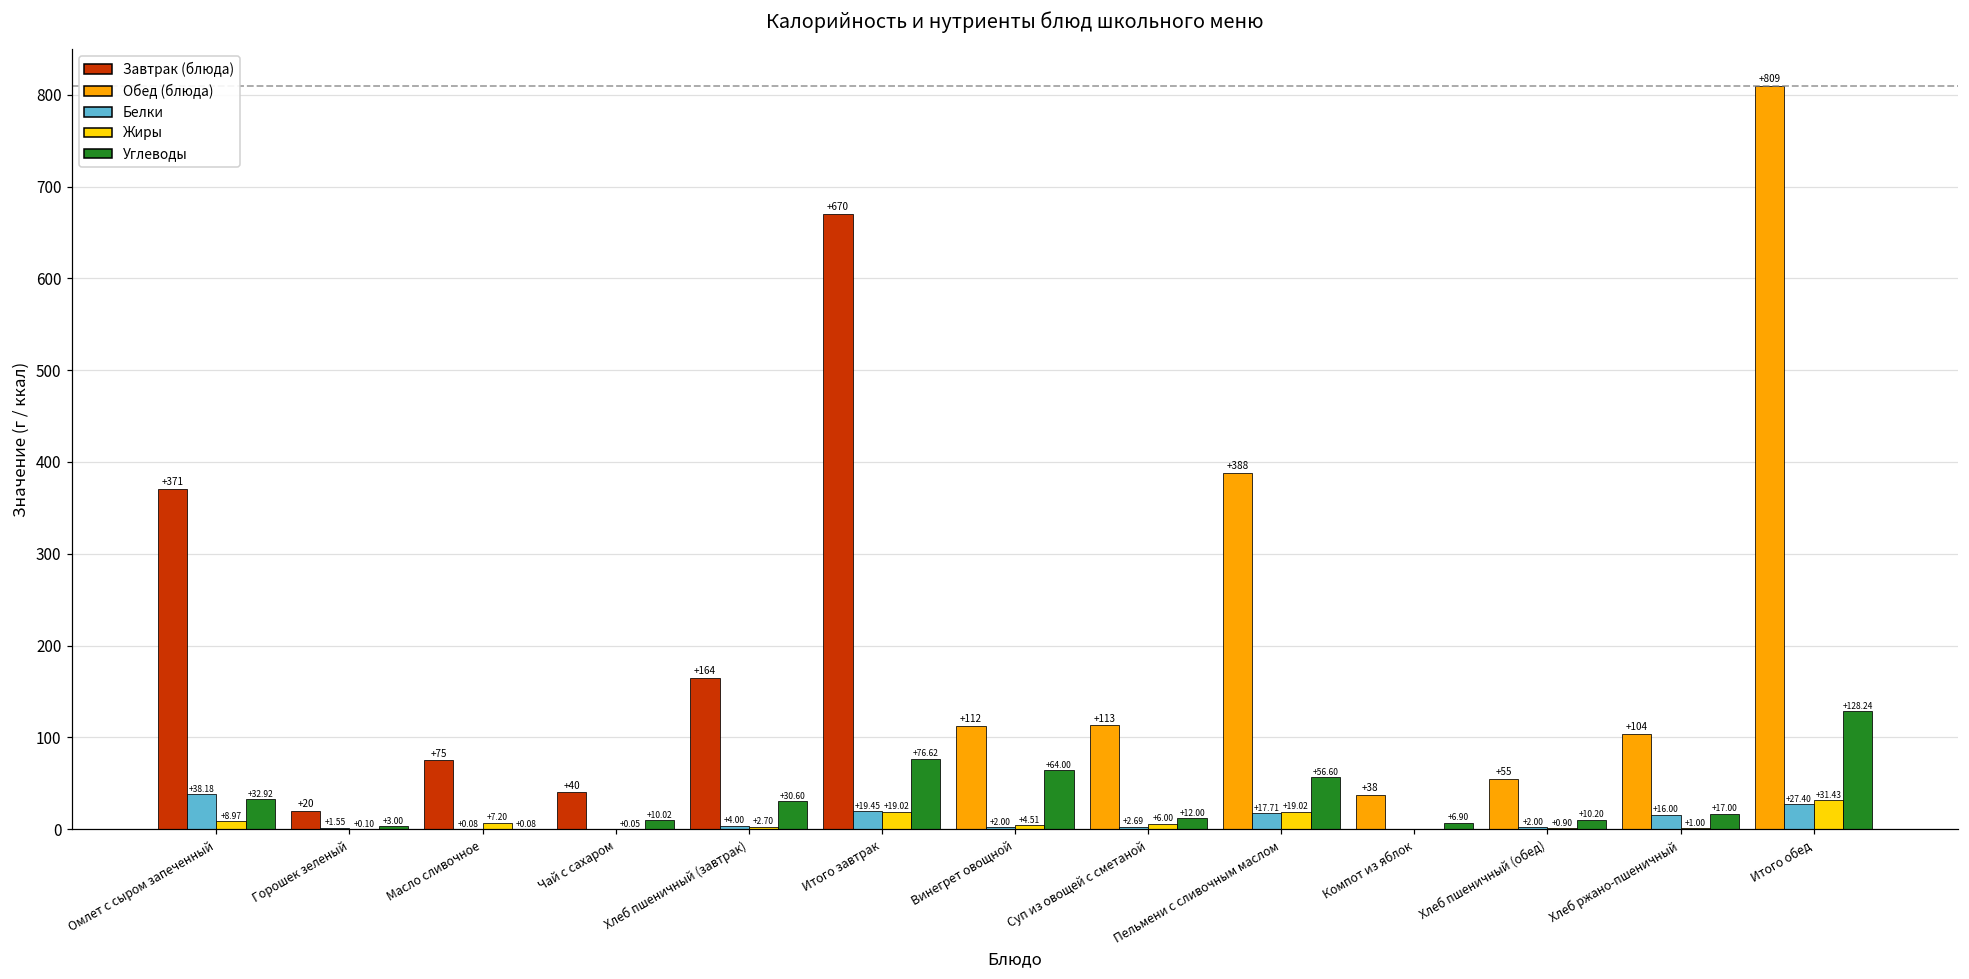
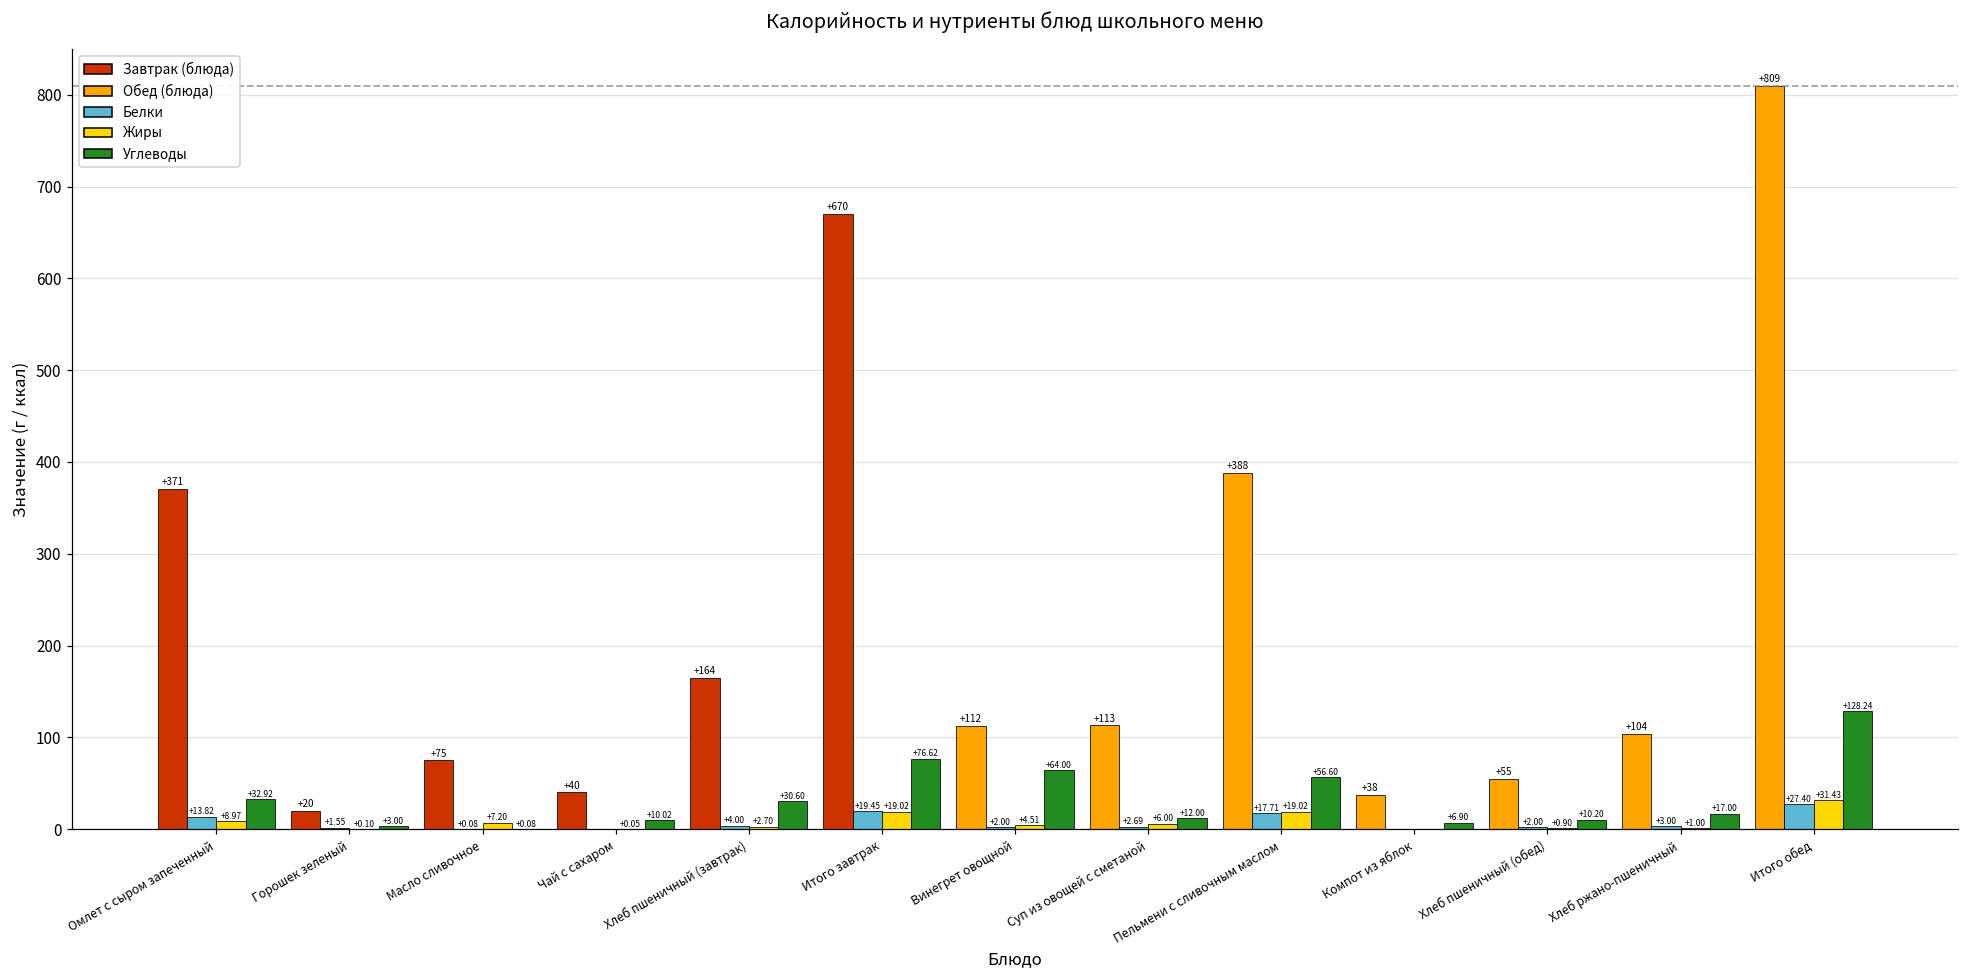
  {
    "Белки": {
-     "Омлет с сыром запеченный": "+38.18",
+     "Омлет с сыром запеченный": "+13.82",
      "Горошек зеленый": "+1.55",
      "Масло сливочное": "+0.08",
      "Хлеб пшеничный (завтрак)": "+4.00",
      "Итого завтрак": "+19.45",
      "Винегрет овощной": "+2.00",
      "Суп из овощей с сметаной": "+2.69",
      "Пельмени с сливочным маслом": "+17.71",
      "Хлеб пшеничный (обед)": "+2.00",
-     "Хлеб ржано-пшеничный": "+16.00",
+     "Хлеб ржано-пшеничный": "+3.00",
      "Итого обед": "+27.40"
    },
    "Жиры": {
      "Омлет с сыром запеченный": "+8.97",
      "Горошек зеленый": "+0.10",
      "Масло сливочное": "+7.20",
      "Чай с сахаром": "+0.05",
      "Хлеб пшеничный (завтрак)": "+2.70",
      "Итого завтрак": "+19.02",
      "Винегрет овощной": "+4.51",
      "Суп из овощей с сметаной": "+6.00",
      "Пельмени с сливочным маслом": "+19.02",
      "Хлеб пшеничный (обед)": "+0.90",
      "Хлеб ржано-пшеничный": "+1.00",
      "Итого обед": "+31.43"
    },
    "Углеводы": {
      "Омлет с сыром запеченный": "+32.92",
      "Горошек зеленый": "+3.00",
      "Масло сливочное": "+0.08",
      "Чай с сахаром": "+10.02",
      "Хлеб пшеничный (завтрак)": "+30.60",
      "Итого завтрак": "+76.62",
      "Винегрет овощной": "+64.00",
      "Суп из овощей с сметаной": "+12.00",
      "Пельмени с сливочным маслом": "+56.60",
      "Компот из яблок": "+6.90",
      "Хлеб пшеничный (обед)": "+10.20",
      "Хлеб ржано-пшеничный": "+17.00",
      "Итого обед": "+128.24"
    }
  }
